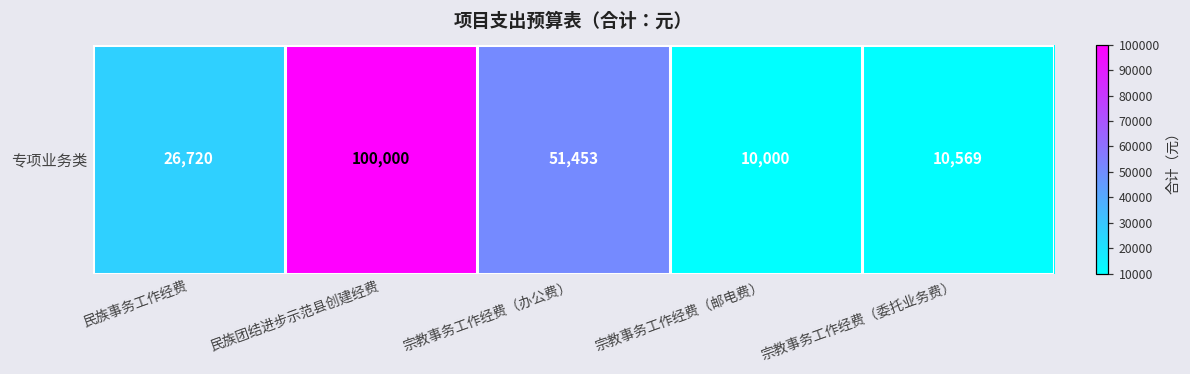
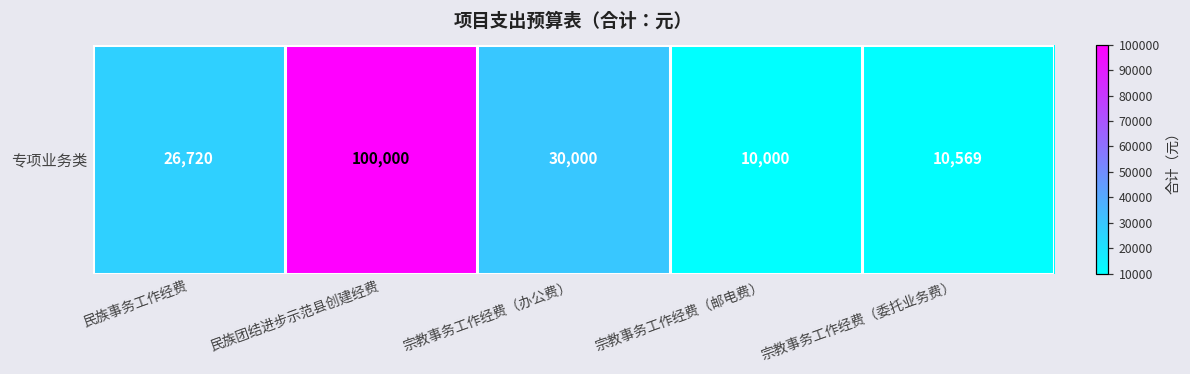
  {
    "专项业务类": {
      "民族事务工作经费": "26,720",
      "民族团结进步示范县创建经费": "100,000",
-     "宗教事务工作经费（办公费）": "51,453",
+     "宗教事务工作经费（办公费）": "30,000",
      "宗教事务工作经费（邮电费）": "10,000",
      "宗教事务工作经费（委托业务费）": "10,569"
    }
  }
